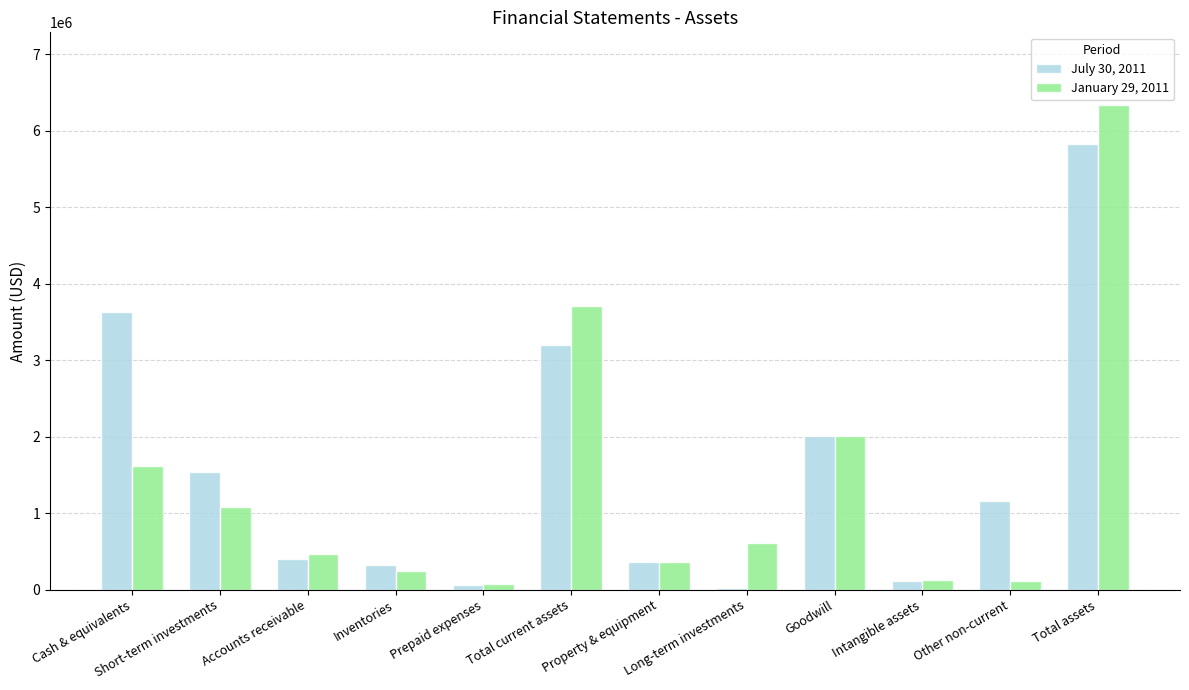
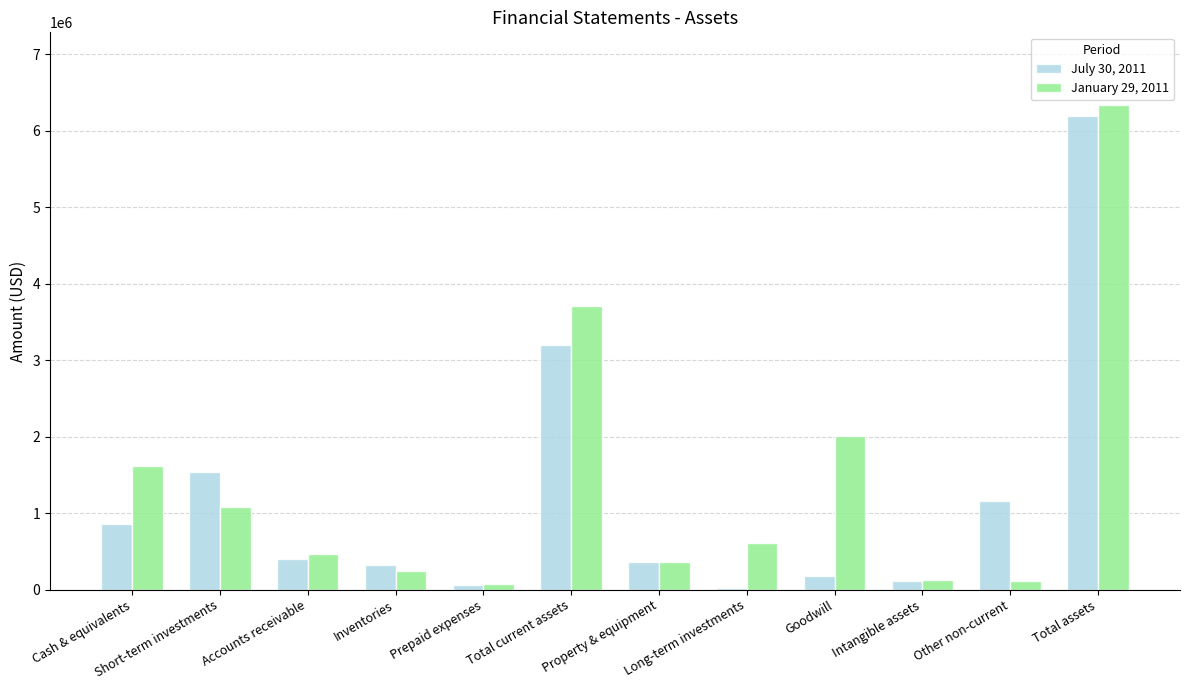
  {
    "July 30, 2011": {
-     "Cash & equivalents": 3600000,
+     "Cash & equivalents": 900000,
      "Short-term investments": 1500000,
      "Accounts receivable": 400000,
      "Inventories": 300000,
      "Prepaid expenses": 100000,
      "Total current assets": 3200000,
      "Property & equipment": 400000,
-     "Goodwill": 2000000,
+     "Goodwill": 200000,
      "Intangible assets": 100000,
      "Other non-current": 1200000,
-     "Total assets": 5800000
+     "Total assets": 6200000
    },
    "January 29, 2011": {
      "Cash & equivalents": 1600000,
      "Short-term investments": 1100000,
      "Accounts receivable": 500000,
      "Inventories": 200000,
      "Prepaid expenses": 100000,
      "Total current assets": 3700000,
      "Property & equipment": 400000,
      "Long-term investments": 600000,
      "Goodwill": 2000000,
      "Intangible assets": 100000,
      "Other non-current": 100000,
      "Total assets": 6300000
    }
  }
